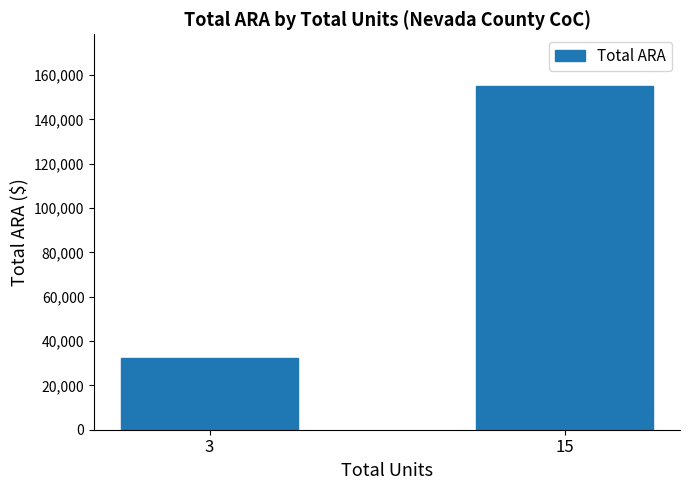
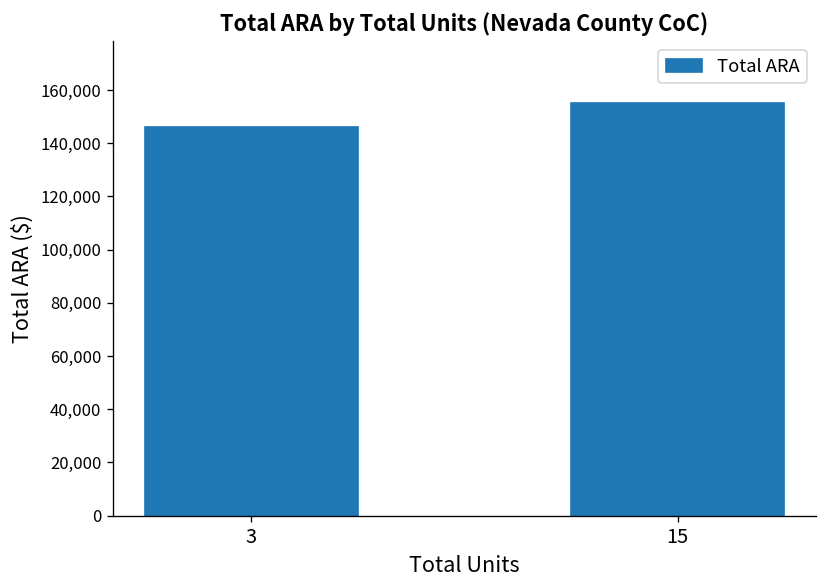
  {
-   "3": "32,000",
+   "3": "146,000",
    "15": "155,000"
  }
